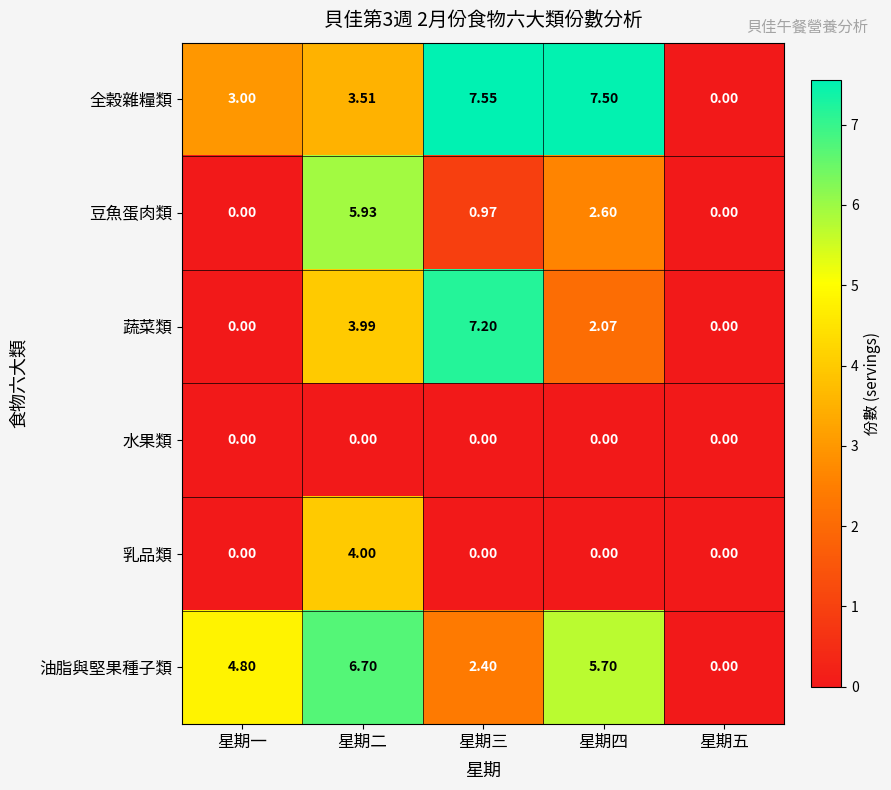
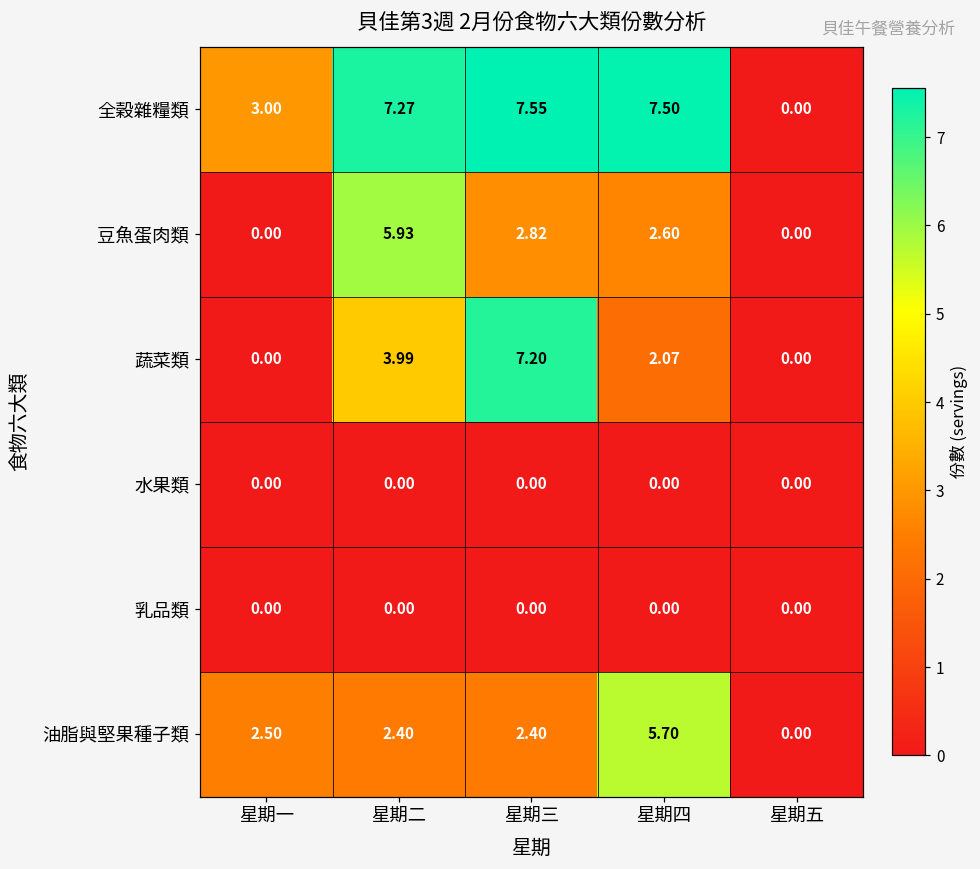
  {
    "全穀雜糧類": {
      "星期一": 3.00,
-     "星期二": 3.51,
+     "星期二": 7.27,
      "星期三": 7.55,
      "星期四": 7.50,
      "星期五": 0.00
    },
    "豆魚蛋肉類": {
      "星期一": 0.00,
      "星期二": 5.93,
-     "星期三": 0.97,
+     "星期三": 2.82,
      "星期四": 2.60,
      "星期五": 0.00
    },
    "蔬菜類": {
      "星期一": 0.00,
      "星期二": 3.99,
      "星期三": 7.20,
      "星期四": 2.07,
      "星期五": 0.00
    },
    "水果類": {
      "星期一": 0.00,
      "星期二": 0.00,
      "星期三": 0.00,
      "星期四": 0.00,
      "星期五": 0.00
    },
    "乳品類": {
      "星期一": 0.00,
-     "星期二": 4.00,
+     "星期二": 0.00,
      "星期三": 0.00,
      "星期四": 0.00,
      "星期五": 0.00
    },
    "油脂與堅果種子類": {
-     "星期一": 4.80,
-     "星期二": 6.70,
+     "星期一": 2.50,
+     "星期二": 2.40,
      "星期三": 2.40,
      "星期四": 5.70,
      "星期五": 0.00
    }
  }
